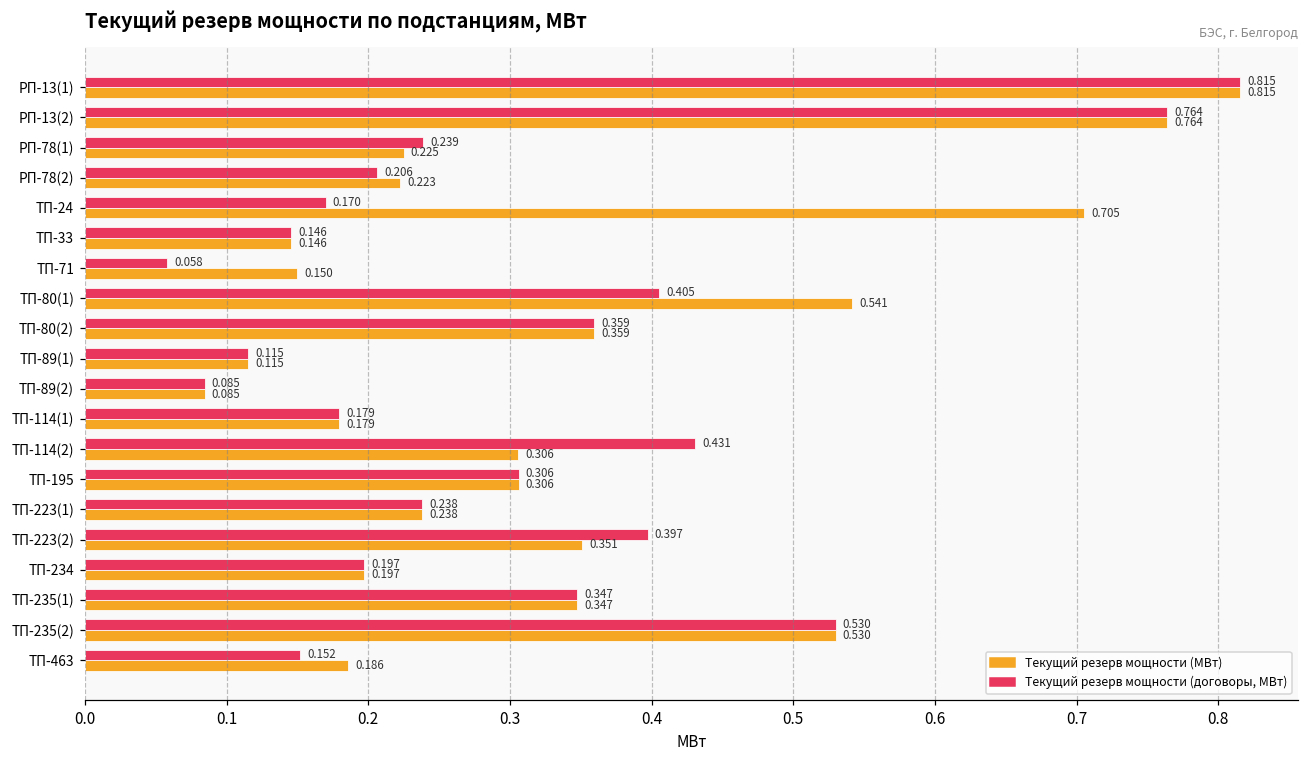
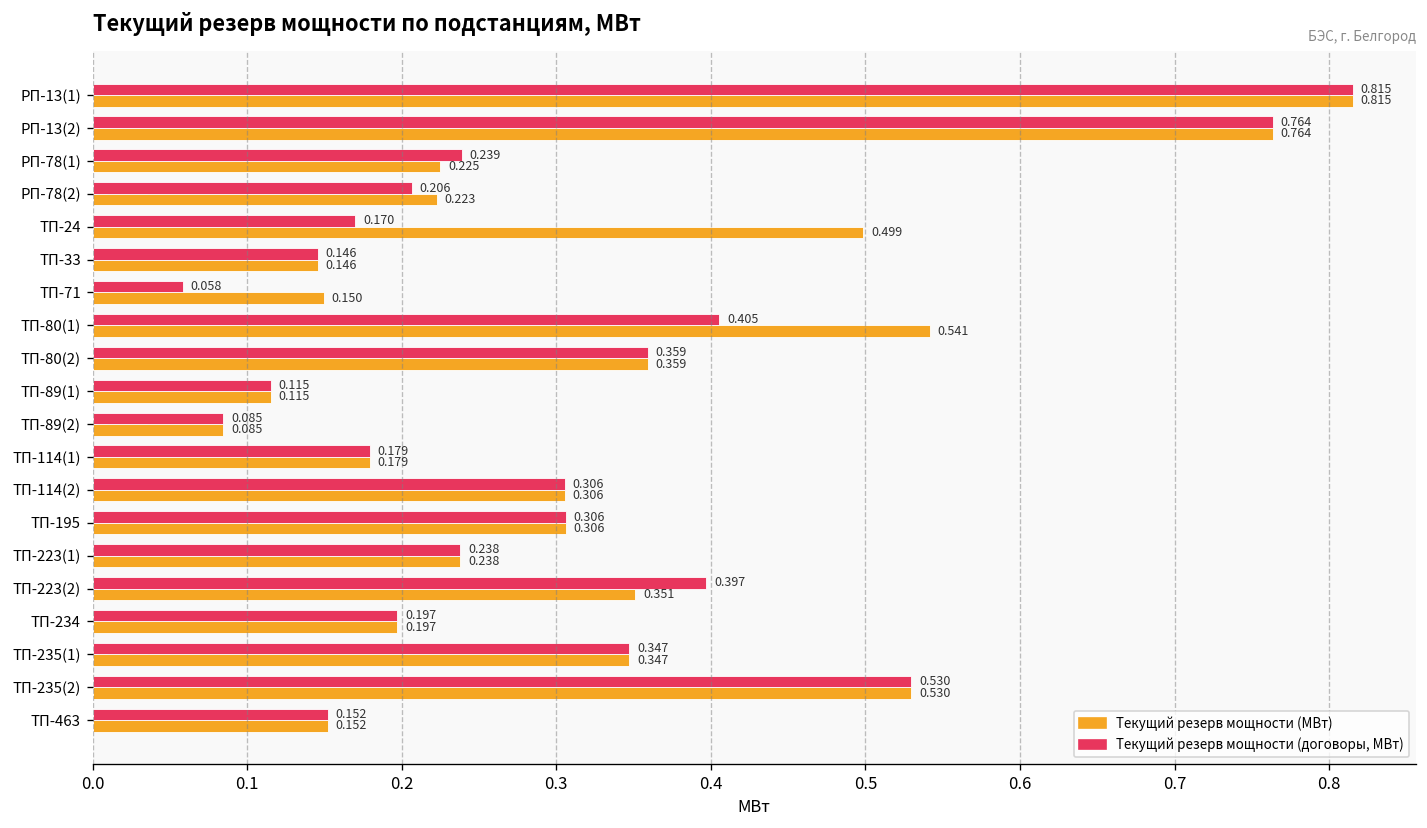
  {
    "Текущий резерв мощности (МВт)": {
      "РП-13(1)": 0.815,
      "РП-13(2)": 0.764,
      "РП-78(1)": 0.225,
      "РП-78(2)": 0.223,
-     "ТП-24": 0.705,
+     "ТП-24": 0.499,
      "ТП-33": 0.146,
      "ТП-71": 0.150,
      "ТП-80(1)": 0.541,
      "ТП-80(2)": 0.359,
      "ТП-89(1)": 0.115,
      "ТП-89(2)": 0.085,
      "ТП-114(1)": 0.179,
      "ТП-114(2)": 0.306,
      "ТП-195": 0.306,
      "ТП-223(1)": 0.238,
      "ТП-223(2)": 0.351,
      "ТП-234": 0.197,
      "ТП-235(1)": 0.347,
      "ТП-235(2)": 0.530,
-     "ТП-463": 0.186
+     "ТП-463": 0.152
    },
    "Текущий резерв мощности (договоры, МВт)": {
      "РП-13(1)": 0.815,
      "РП-13(2)": 0.764,
      "РП-78(1)": 0.239,
      "РП-78(2)": 0.206,
      "ТП-24": 0.170,
      "ТП-33": 0.146,
      "ТП-71": 0.058,
      "ТП-80(1)": 0.405,
      "ТП-80(2)": 0.359,
      "ТП-89(1)": 0.115,
      "ТП-89(2)": 0.085,
      "ТП-114(1)": 0.179,
-     "ТП-114(2)": 0.431,
+     "ТП-114(2)": 0.306,
      "ТП-195": 0.306,
      "ТП-223(1)": 0.238,
      "ТП-223(2)": 0.397,
      "ТП-234": 0.197,
      "ТП-235(1)": 0.347,
      "ТП-235(2)": 0.530,
      "ТП-463": 0.152
    }
  }
